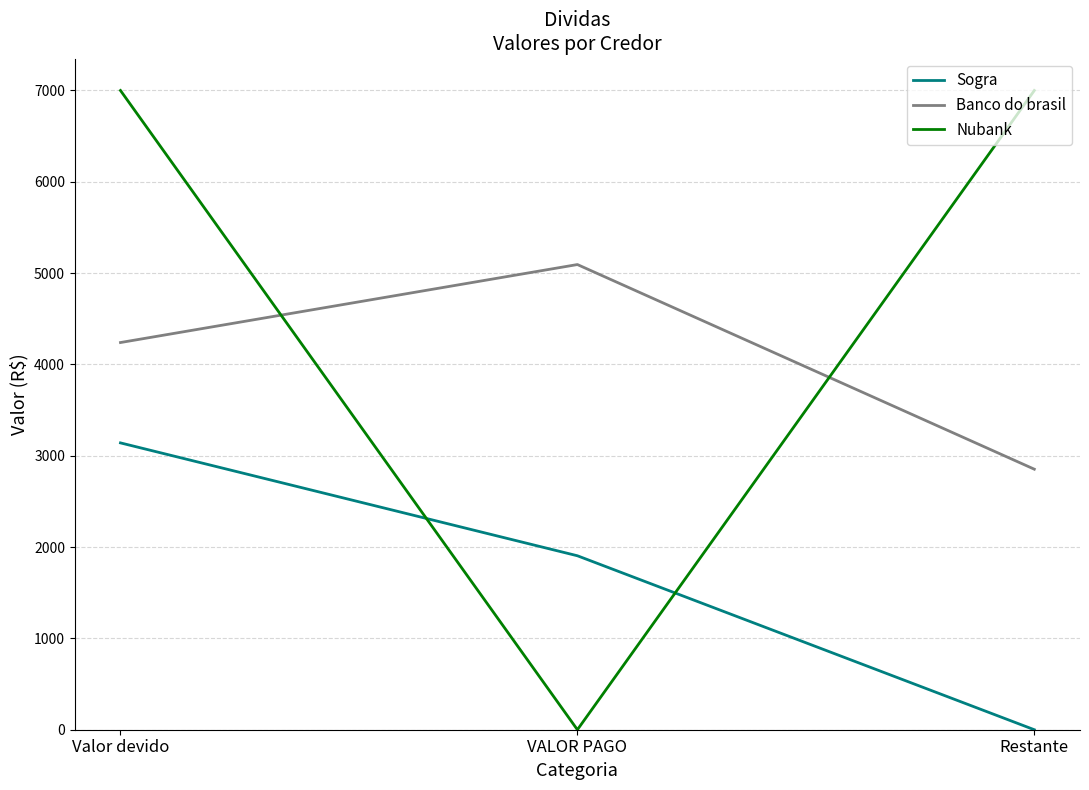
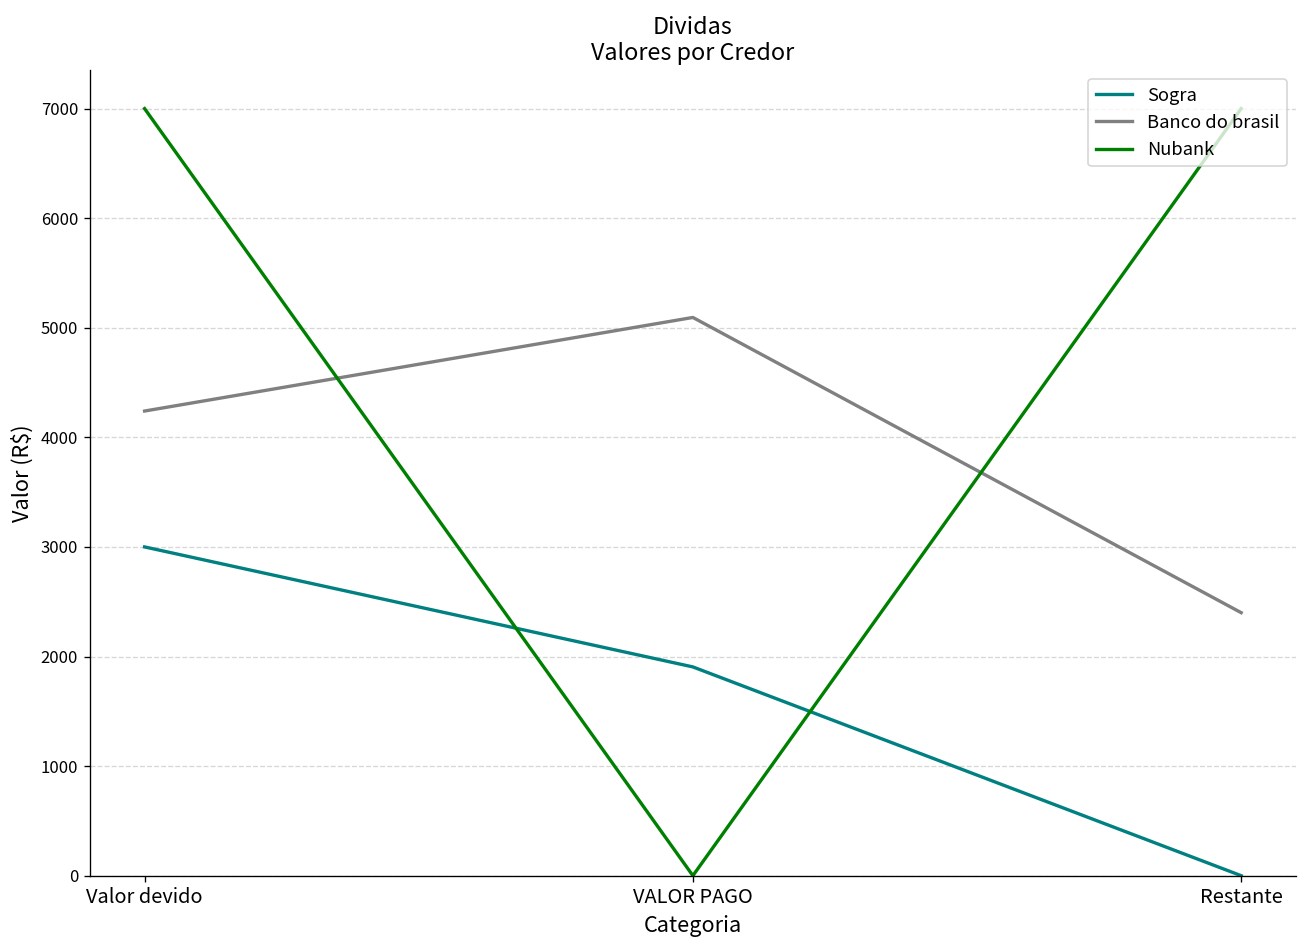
  {
    "Sogra": {
-     "Valor devido": 3100,
+     "Valor devido": 3000,
      "VALOR PAGO": 1900,
      "Restante": 0
    },
    "Banco do brasil": {
      "Valor devido": 4200,
      "VALOR PAGO": 5100,
-     "Restante": 2900
+     "Restante": 2400
    },
    "Nubank": {
      "Valor devido": 7000,
      "VALOR PAGO": 0
    }
  }
